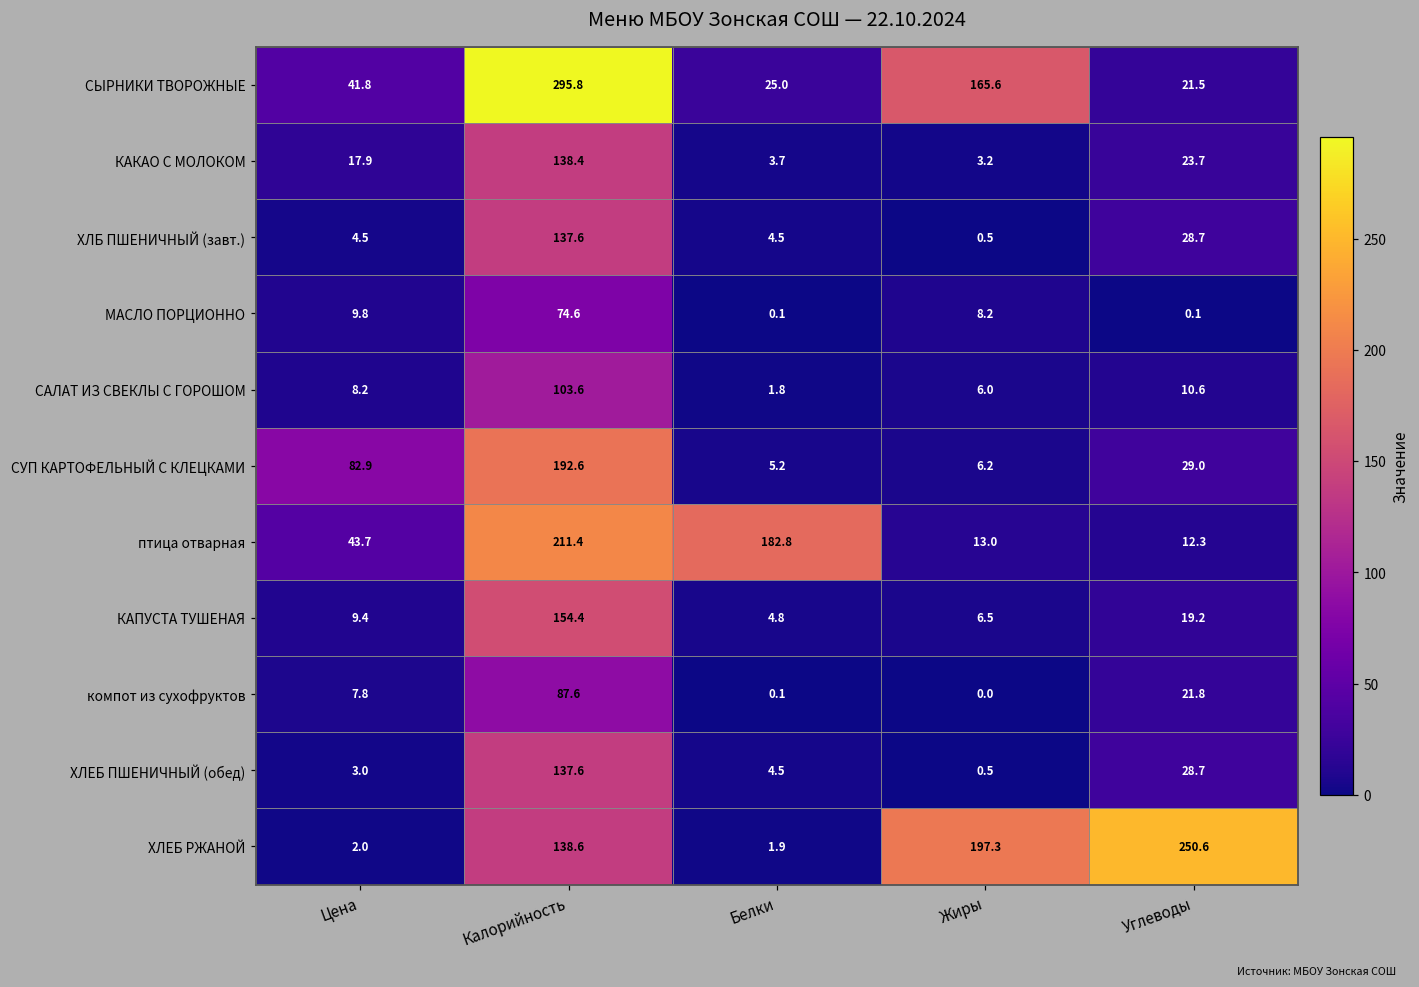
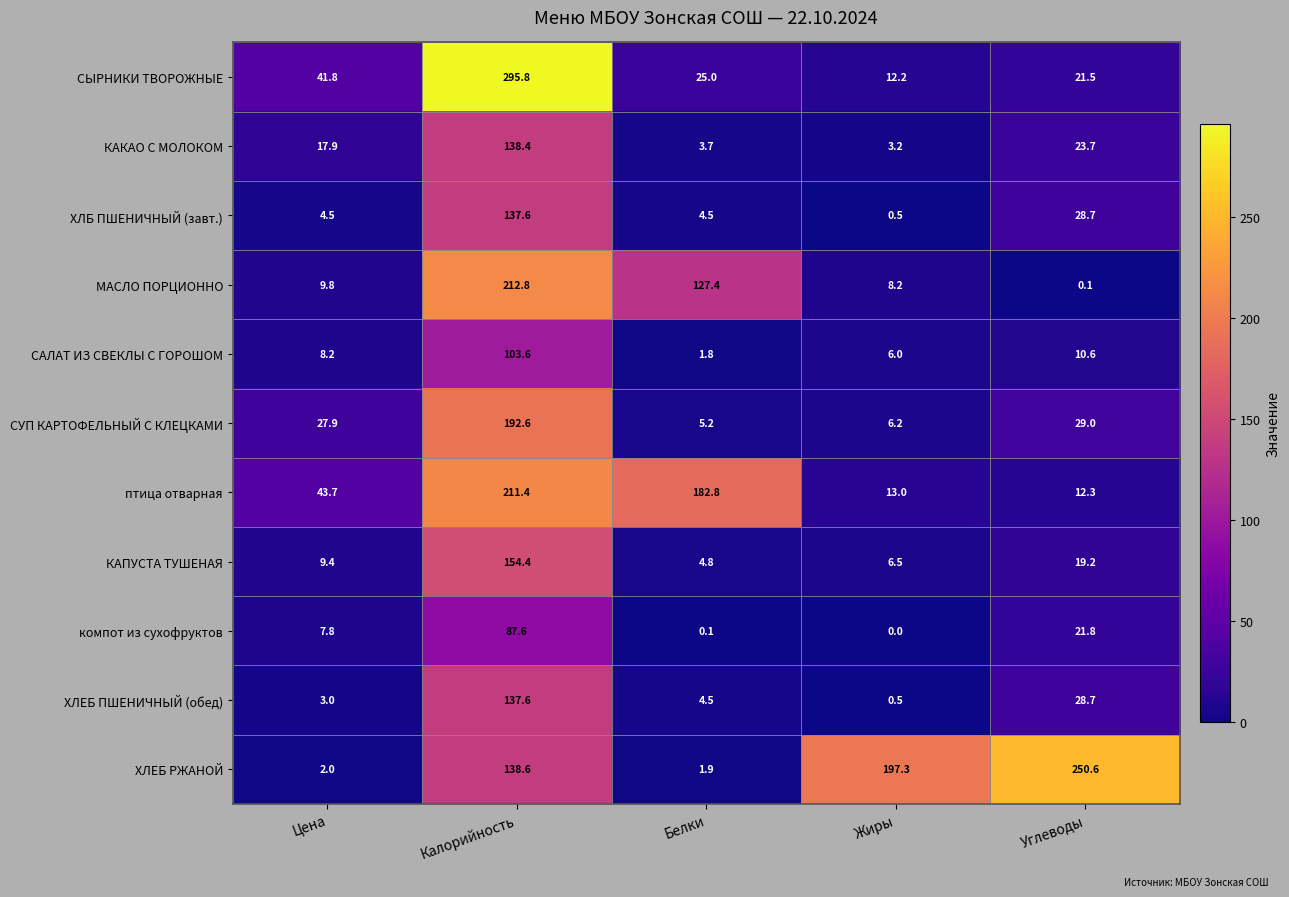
  {
    "СЫРНИКИ ТВОРОЖНЫЕ": {
      "Цена": 41.8,
      "Калорийность": 295.8,
      "Белки": 25.0,
-     "Жиры": 165.6,
+     "Жиры": 12.2,
      "Углеводы": 21.5
    },
    "КАКАО С МОЛОКОМ": {
      "Цена": 17.9,
      "Калорийность": 138.4,
      "Белки": 3.7,
      "Жиры": 3.2,
      "Углеводы": 23.7
    },
    "ХЛБ ПШЕНИЧНЫЙ (завт.)": {
      "Цена": 4.5,
      "Калорийность": 137.6,
      "Белки": 4.5,
      "Жиры": 0.5,
      "Углеводы": 28.7
    },
    "МАСЛО ПОРЦИОННО": {
      "Цена": 9.8,
-     "Калорийность": 74.6,
-     "Белки": 0.1,
+     "Калорийность": 212.8,
+     "Белки": 127.4,
      "Жиры": 8.2,
      "Углеводы": 0.1
    },
    "САЛАТ ИЗ СВЕКЛЫ С ГОРОШОМ": {
      "Цена": 8.2,
      "Калорийность": 103.6,
      "Белки": 1.8,
      "Жиры": 6.0,
      "Углеводы": 10.6
    },
    "СУП КАРТОФЕЛЬНЫЙ С КЛЕЦКАМИ": {
-     "Цена": 82.9,
+     "Цена": 27.9,
      "Калорийность": 192.6,
      "Белки": 5.2,
      "Жиры": 6.2,
      "Углеводы": 29.0
    },
    "птица отварная": {
      "Цена": 43.7,
      "Калорийность": 211.4,
      "Белки": 182.8,
      "Жиры": 13.0,
      "Углеводы": 12.3
    },
    "КАПУСТА ТУШЕНАЯ": {
      "Цена": 9.4,
      "Калорийность": 154.4,
      "Белки": 4.8,
      "Жиры": 6.5,
      "Углеводы": 19.2
    },
    "компот из сухофруктов": {
      "Цена": 7.8,
      "Калорийность": 87.6,
      "Белки": 0.1,
      "Жиры": 0.0,
      "Углеводы": 21.8
    },
    "ХЛЕБ ПШЕНИЧНЫЙ (обед)": {
      "Цена": 3.0,
      "Калорийность": 137.6,
      "Белки": 4.5,
      "Жиры": 0.5,
      "Углеводы": 28.7
    },
    "ХЛЕБ РЖАНОЙ": {
      "Цена": 2.0,
      "Калорийность": 138.6,
      "Белки": 1.9,
      "Жиры": 197.3,
      "Углеводы": 250.6
    }
  }
